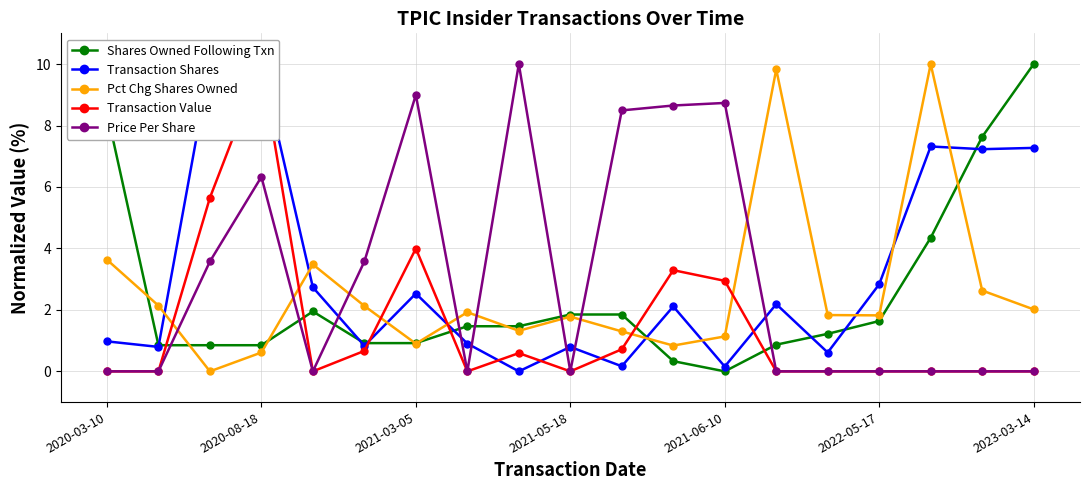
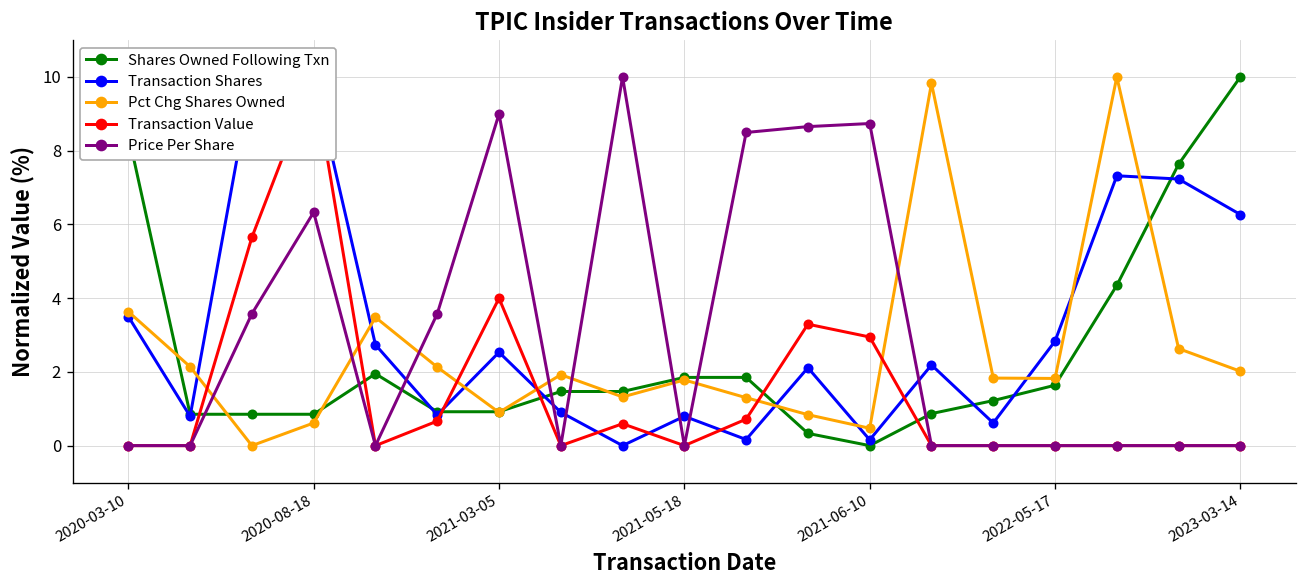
  {
    "Shares Owned Following Txn": {
      "2021-06-10": 0.0,
      "2022-05-17": 1.6,
      "2023-03-14": 10.0
    },
    "Transaction Shares": {
-     "2020-03-10": 1.0,
+     "2020-03-10": 3.5,
      "2021-06-10": 0.2,
      "2022-05-17": 2.8,
-     "2023-03-14": 7.3
+     "2023-03-14": 6.3
    },
    "Pct Chg Shares Owned": {
      "2020-03-10": 3.6,
-     "2021-06-10": 1.1,
+     "2021-06-10": 0.5,
      "2022-05-17": 1.8,
      "2023-03-14": 2.0
    },
    "Transaction Value": {
      "2021-06-10": 2.9
    },
    "Price Per Share": {
      "2021-06-10": 8.7
    }
  }
